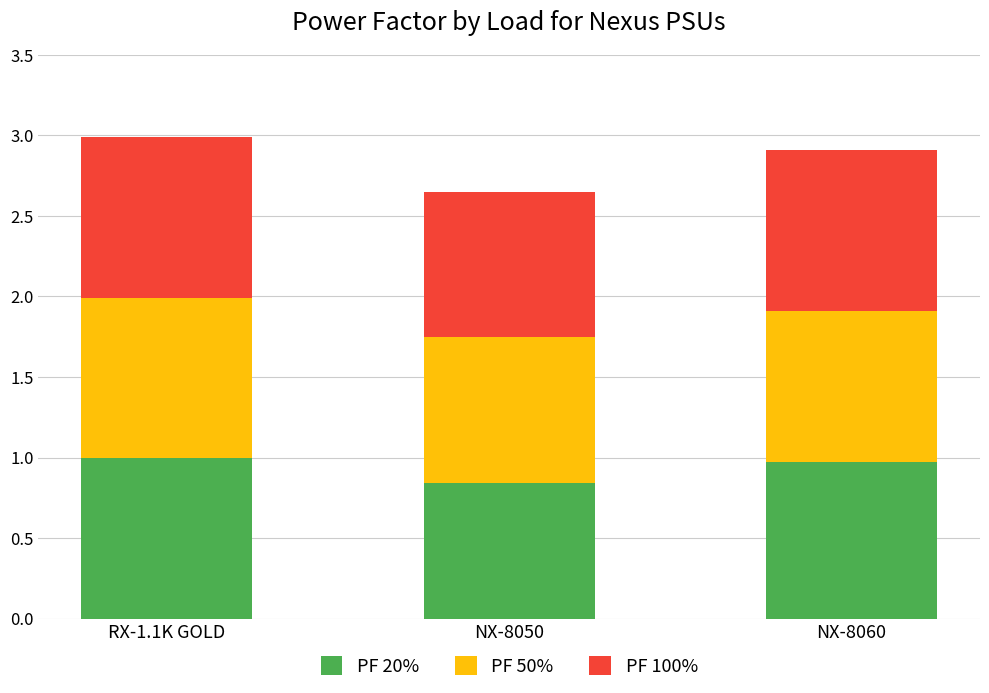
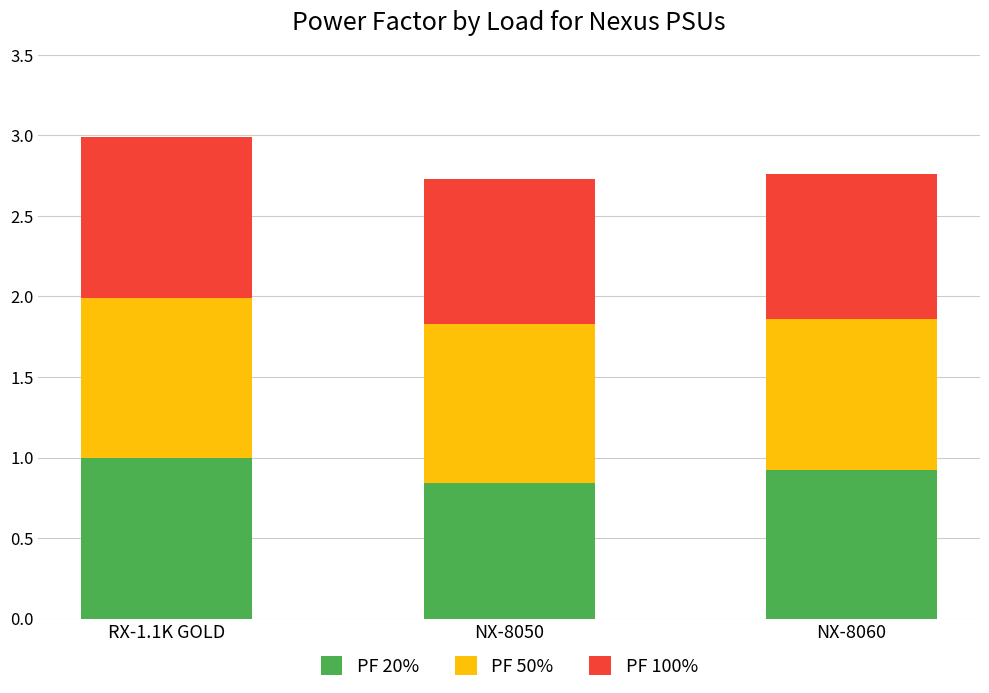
  {
    "PF 20%": {
      "RX-1.1K GOLD": 1.00,
      "NX-8050": 0.84,
-     "NX-8060": 0.97
+     "NX-8060": 0.92
    },
    "PF 50%": {
      "RX-1.1K GOLD": 1.00,
-     "NX-8050": 0.91,
+     "NX-8050": 0.99,
      "NX-8060": 0.94
    },
    "PF 100%": {
      "RX-1.1K GOLD": 1.0,
      "NX-8050": 0.9,
-     "NX-8060": 1.0
+     "NX-8060": 0.9
    }
  }
